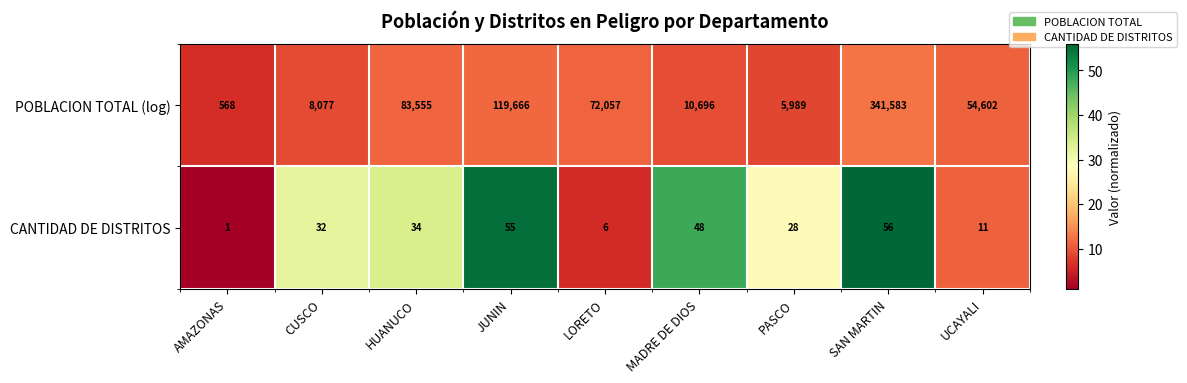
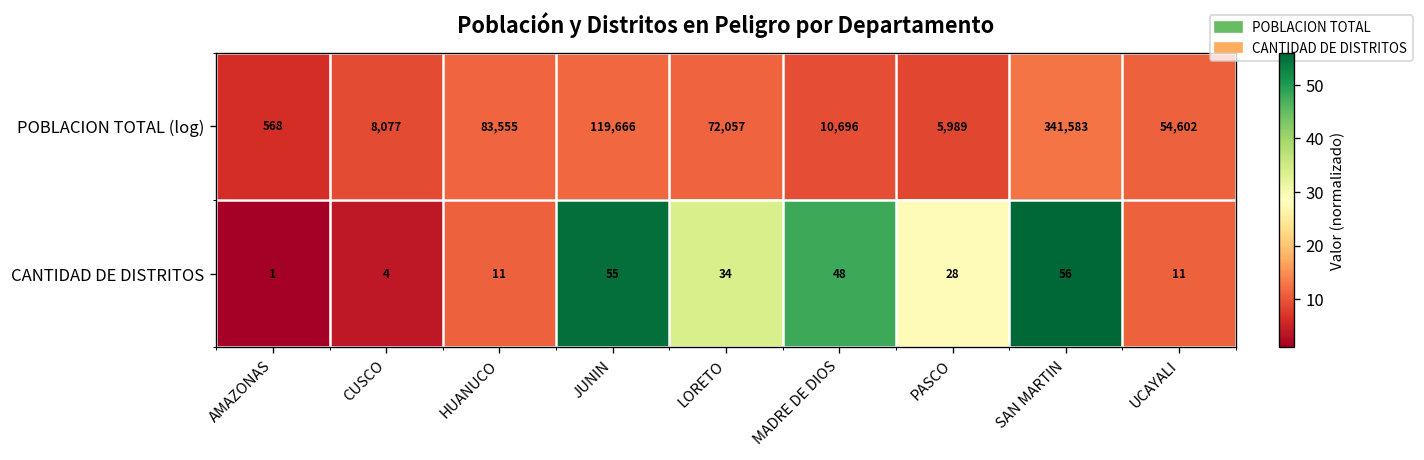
  {
    "POBLACION TOTAL (log)": {
      "AMAZONAS": "568",
      "CUSCO": "8,077",
      "HUANUCO": "83,555",
      "JUNIN": "119,666",
      "LORETO": "72,057",
      "MADRE DE DIOS": "10,696",
      "PASCO": "5,989",
      "SAN MARTIN": "341,583",
      "UCAYALI": "54,602"
    },
    "CANTIDAD DE DISTRITOS": {
      "AMAZONAS": "1",
-     "CUSCO": "32",
-     "HUANUCO": "34",
+     "CUSCO": "4",
+     "HUANUCO": "11",
      "JUNIN": "55",
-     "LORETO": "6",
+     "LORETO": "34",
      "MADRE DE DIOS": "48",
      "PASCO": "28",
      "SAN MARTIN": "56",
      "UCAYALI": "11"
    }
  }
